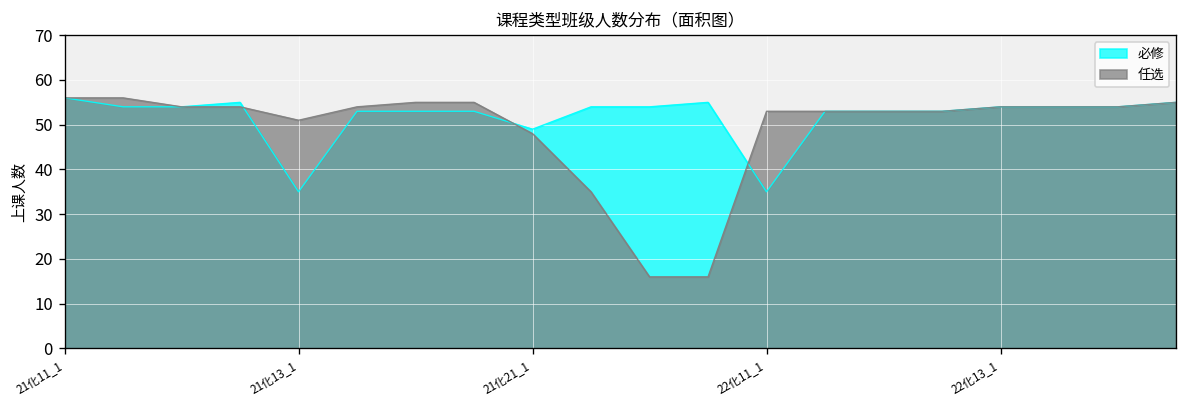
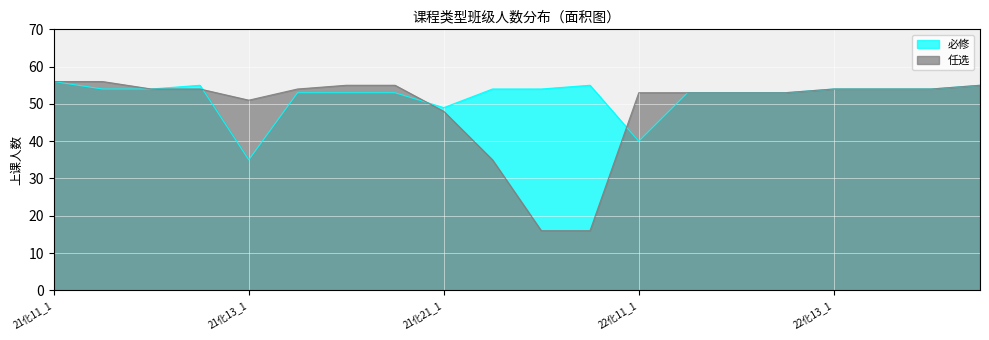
  {
    "必修": {
      "21化13_1": 35,
      "21化21_1": 49,
-     "22化11_1": 35
+     "22化11_1": 40
    },
    "任选": {
      "21化13_1": 51,
      "21化21_1": 48,
      "22化11_1": 53
    }
  }
